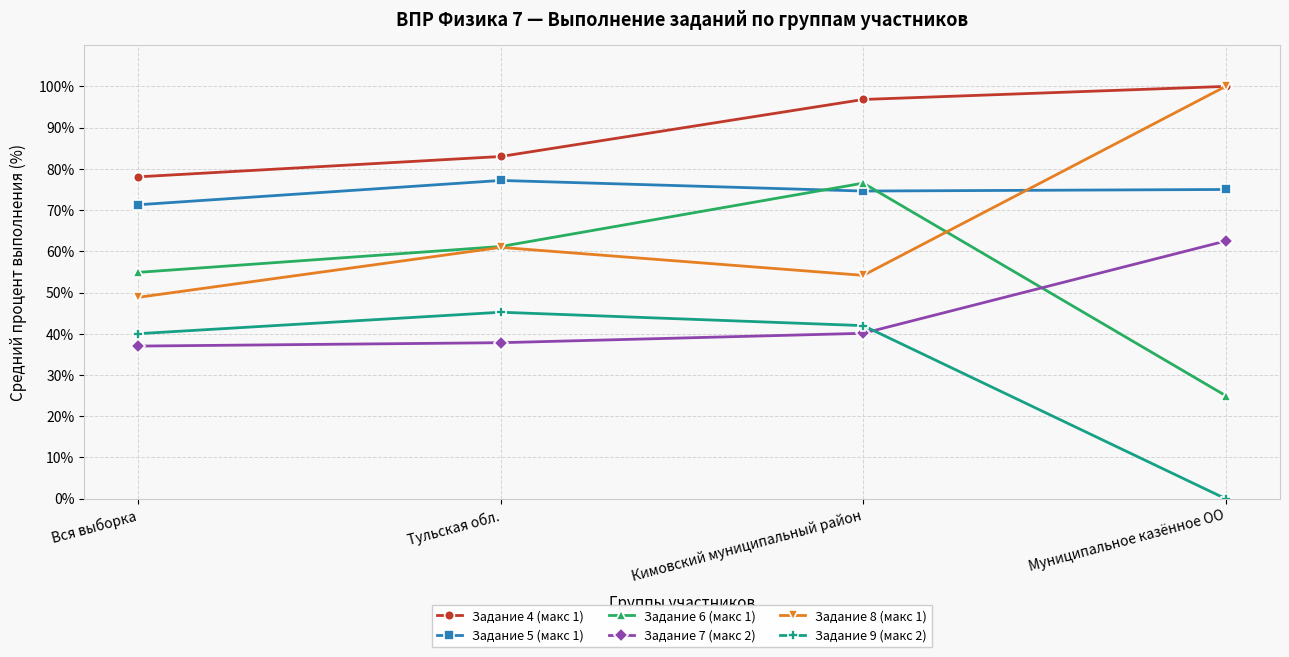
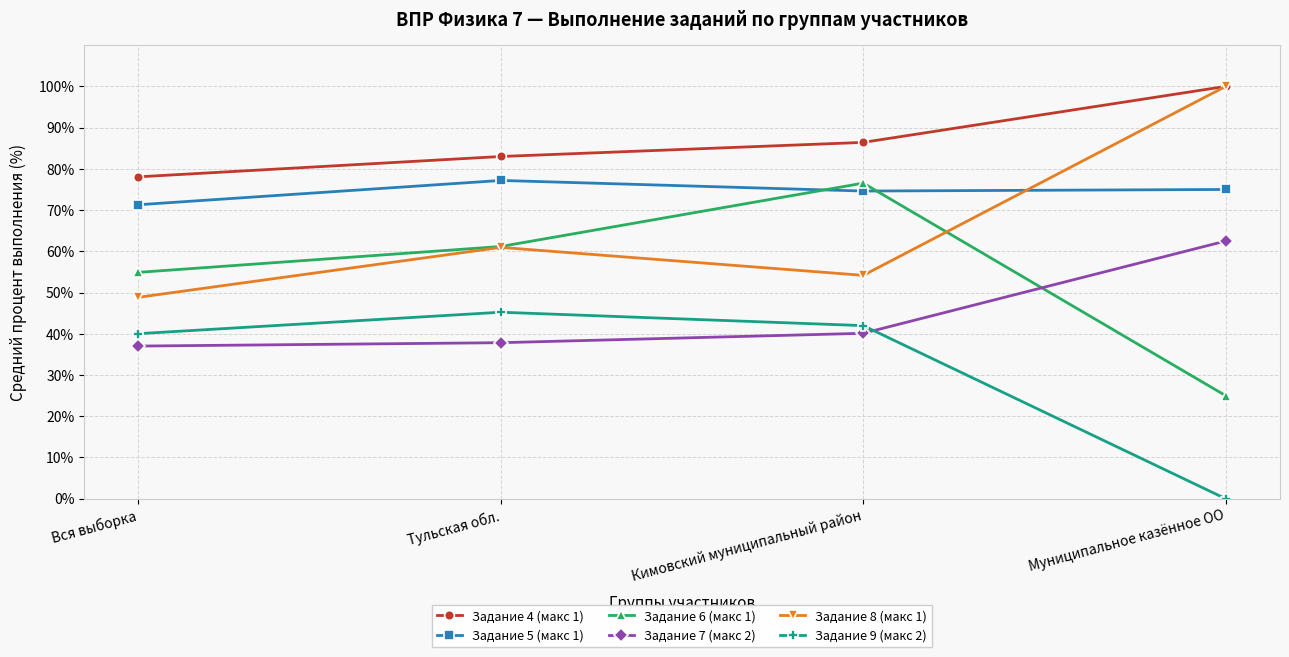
  {
    "Задание 4 (макс 1)": {
      "Вся выборка": "78%",
      "Тульская обл.": "83%",
-     "Кимовский муниципальный район": "97%"
+     "Кимовский муниципальный район": "86%"
    },
    "Задание 5 (макс 1)": {
      "Вся выборка": "71%",
      "Тульская обл.": "77%",
      "Кимовский муниципальный район": "75%",
      "Муниципальное казённое ОО": "75%"
    },
    "Задание 7 (макс 2)": {
      "Вся выборка": "37%",
      "Тульская обл.": "38%",
      "Кимовский муниципальный район": "40%",
      "Муниципальное казённое ОО": "63%"
    },
    "Задание 8 (макс 1)": {
      "Вся выборка": "49%",
      "Кимовский муниципальный район": "54%"
    }
  }
